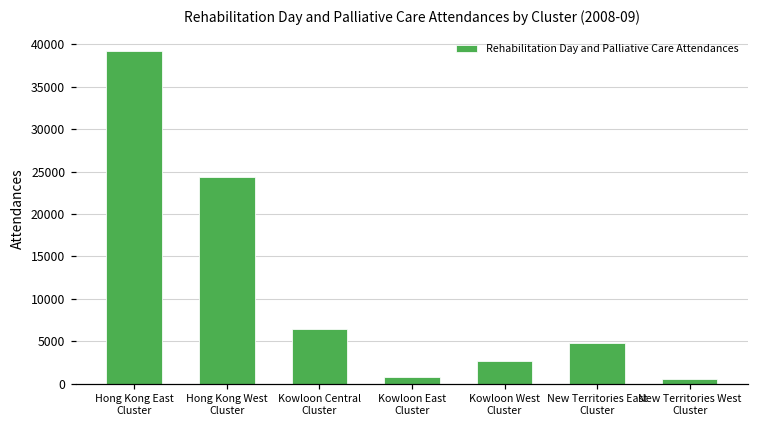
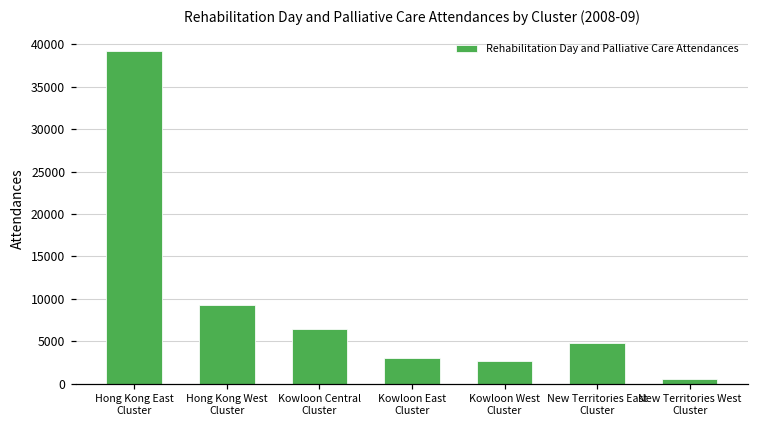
  {
    "Hong Kong East Cluster": 39000,
-   "Hong Kong West Cluster": 24000,
+   "Hong Kong West Cluster": 9000,
    "Kowloon Central Cluster": 6000,
-   "Kowloon East Cluster": 1000,
+   "Kowloon East Cluster": 3000,
    "Kowloon West Cluster": 3000,
    "New Territories East Cluster": 5000,
    "New Territories West Cluster": 1000
  }
